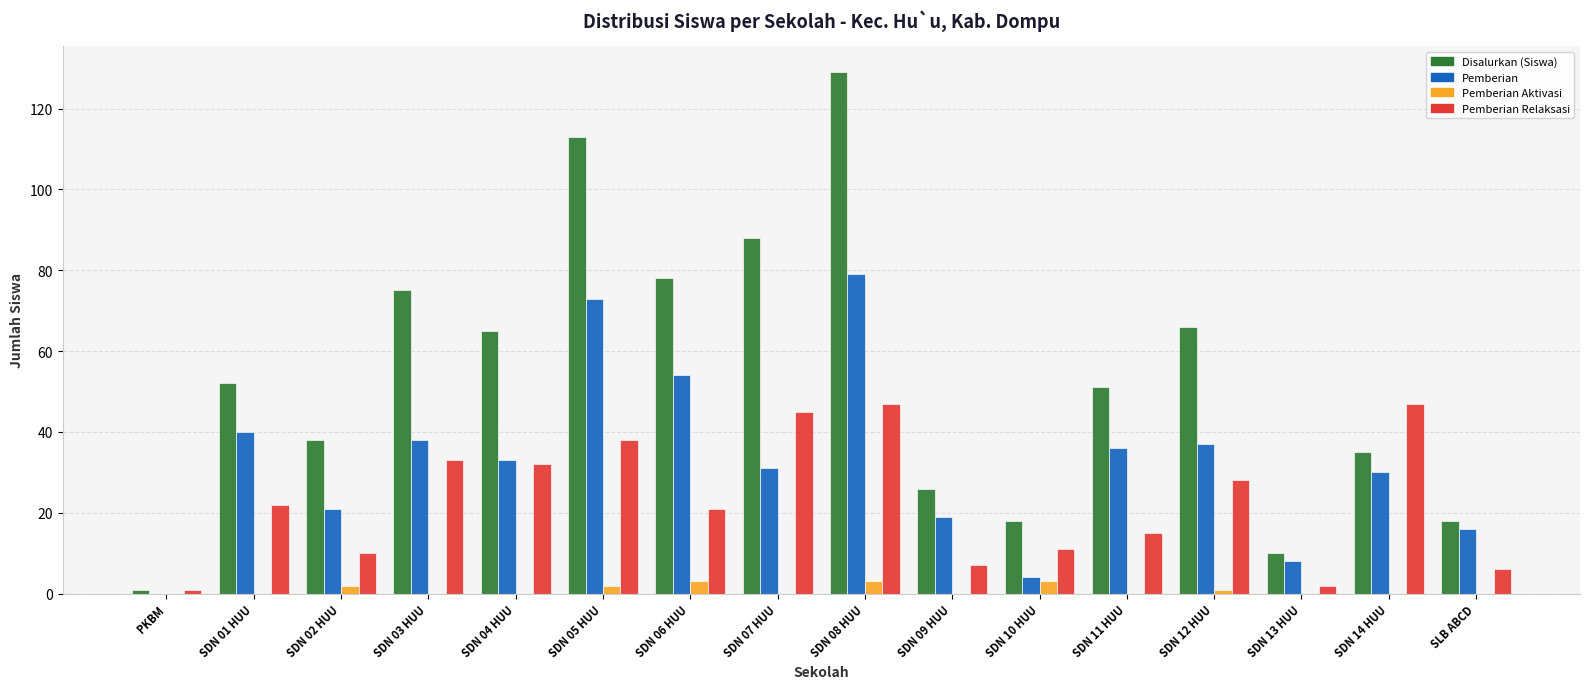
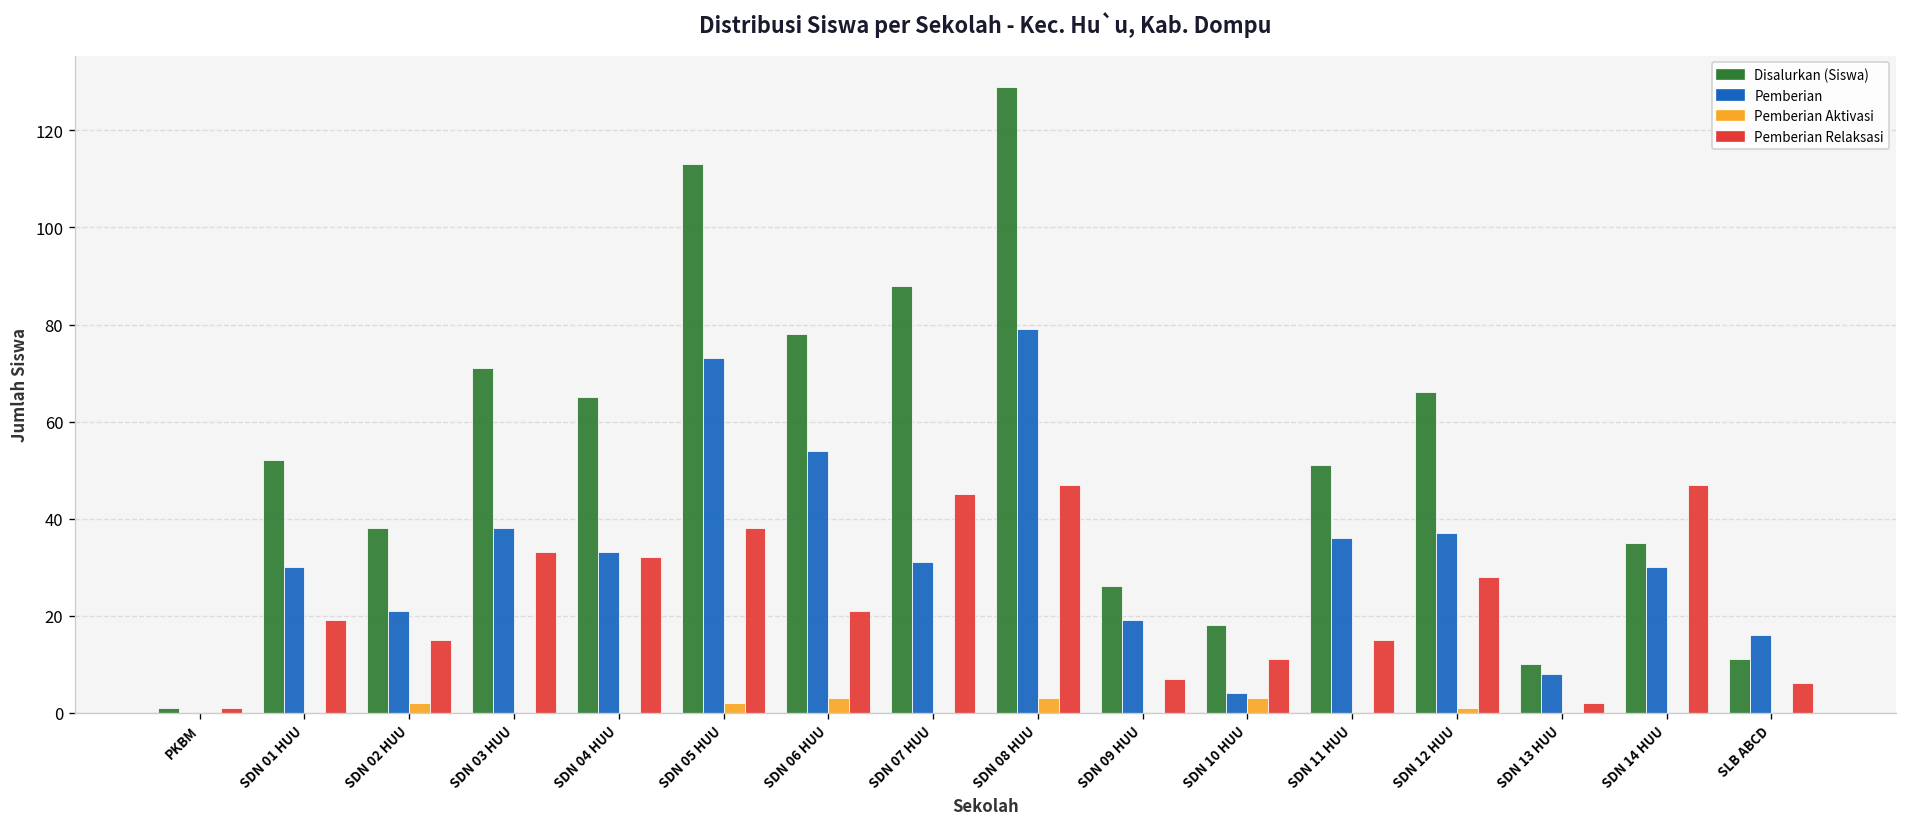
  {
    "Disalurkan (Siswa)": {
      "PKBM": 1,
      "SDN 01 HUU": 52,
      "SDN 02 HUU": 38,
-     "SDN 03 HUU": 75,
+     "SDN 03 HUU": 71,
      "SDN 04 HUU": 65,
      "SDN 05 HUU": 113,
      "SDN 06 HUU": 78,
      "SDN 07 HUU": 88,
      "SDN 08 HUU": 129,
      "SDN 09 HUU": 26,
      "SDN 10 HUU": 18,
      "SDN 11 HUU": 51,
      "SDN 12 HUU": 66,
      "SDN 13 HUU": 10,
      "SDN 14 HUU": 35,
-     "SLB ABCD": 18
+     "SLB ABCD": 11
    },
    "Pemberian": {
      "PKBM": 0,
-     "SDN 01 HUU": 40,
+     "SDN 01 HUU": 30,
      "SDN 02 HUU": 21,
      "SDN 03 HUU": 38,
      "SDN 04 HUU": 33,
      "SDN 05 HUU": 73,
      "SDN 06 HUU": 54,
      "SDN 07 HUU": 31,
      "SDN 08 HUU": 79,
      "SDN 09 HUU": 19,
      "SDN 10 HUU": 4,
      "SDN 11 HUU": 36,
      "SDN 12 HUU": 37,
      "SDN 13 HUU": 8,
      "SDN 14 HUU": 30,
      "SLB ABCD": 16
    },
    "Pemberian Aktivasi": {
      "PKBM": 0,
      "SDN 01 HUU": 0,
      "SDN 02 HUU": 2,
      "SDN 03 HUU": 0,
      "SDN 04 HUU": 0,
      "SDN 05 HUU": 2,
      "SDN 06 HUU": 3,
      "SDN 07 HUU": 0,
      "SDN 08 HUU": 3,
      "SDN 09 HUU": 0,
      "SDN 10 HUU": 3,
      "SDN 11 HUU": 0,
      "SDN 12 HUU": 1,
      "SDN 13 HUU": 0,
      "SDN 14 HUU": 0,
      "SLB ABCD": 0
    },
    "Pemberian Relaksasi": {
      "PKBM": 1,
-     "SDN 01 HUU": 22,
-     "SDN 02 HUU": 10,
+     "SDN 01 HUU": 19,
+     "SDN 02 HUU": 15,
      "SDN 03 HUU": 33,
      "SDN 04 HUU": 32,
      "SDN 05 HUU": 38,
      "SDN 06 HUU": 21,
      "SDN 07 HUU": 45,
      "SDN 08 HUU": 47,
      "SDN 09 HUU": 7,
      "SDN 10 HUU": 11,
      "SDN 11 HUU": 15,
      "SDN 12 HUU": 28,
      "SDN 13 HUU": 2,
      "SDN 14 HUU": 47,
      "SLB ABCD": 6
    }
  }
